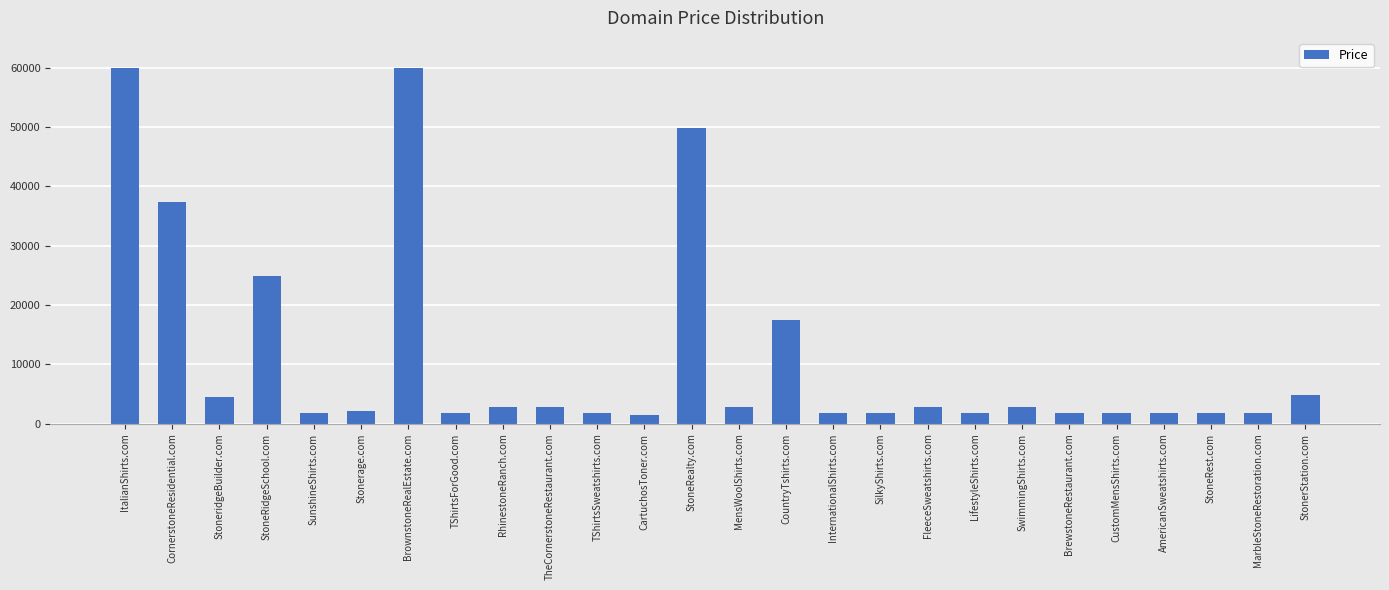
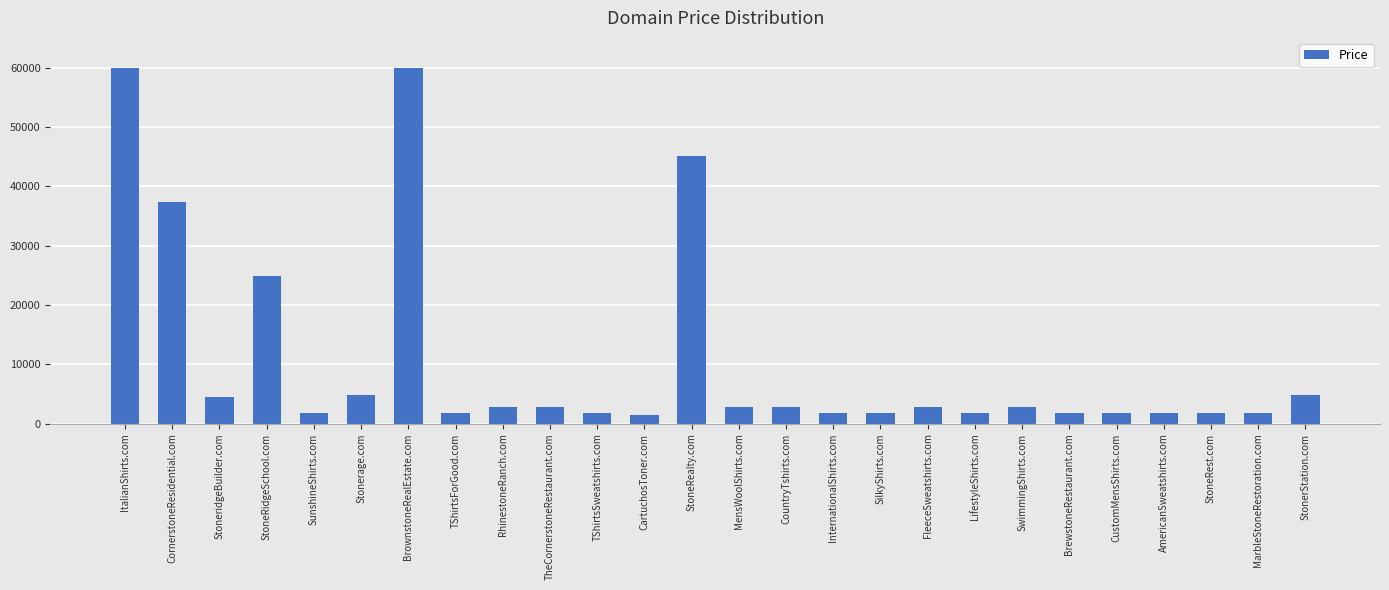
  {
    "ItalianShirts.com": 60000,
    "CornerstoneResidential.com": 37000,
    "StoneridgeBuilder.com": 4000,
    "StoneRidgeSchool.com": 25000,
    "SunshineShirts.com": 2000,
-   "Stonerage.com": 2000,
+   "Stonerage.com": 5000,
    "BrownstoneRealEstate.com": 60000,
    "TShirtsForGood.com": 2000,
    "RhinestoneRanch.com": 3000,
    "TheCornerstoneRestaurant.com": 3000,
    "TShirtsSweatshirts.com": 2000,
    "CartuchosToner.com": 1000,
-   "StoneRealty.com": 50000,
+   "StoneRealty.com": 45000,
    "MensWoolShirts.com": 3000,
-   "CountryTshirts.com": 18000,
+   "CountryTshirts.com": 3000,
    "InternationalShirts.com": 2000,
    "SilkyShirts.com": 2000,
    "FleeceSweatshirts.com": 3000,
    "LifestyleShirts.com": 2000,
    "SwimmingShirts.com": 3000,
    "BrewstoneRestaurant.com": 2000,
    "CustomMensShirts.com": 2000,
    "AmericanSweatshirts.com": 2000,
    "StoneRest.com": 2000,
    "MarbleStoneRestoration.com": 2000,
    "StonerStation.com": 5000
  }
